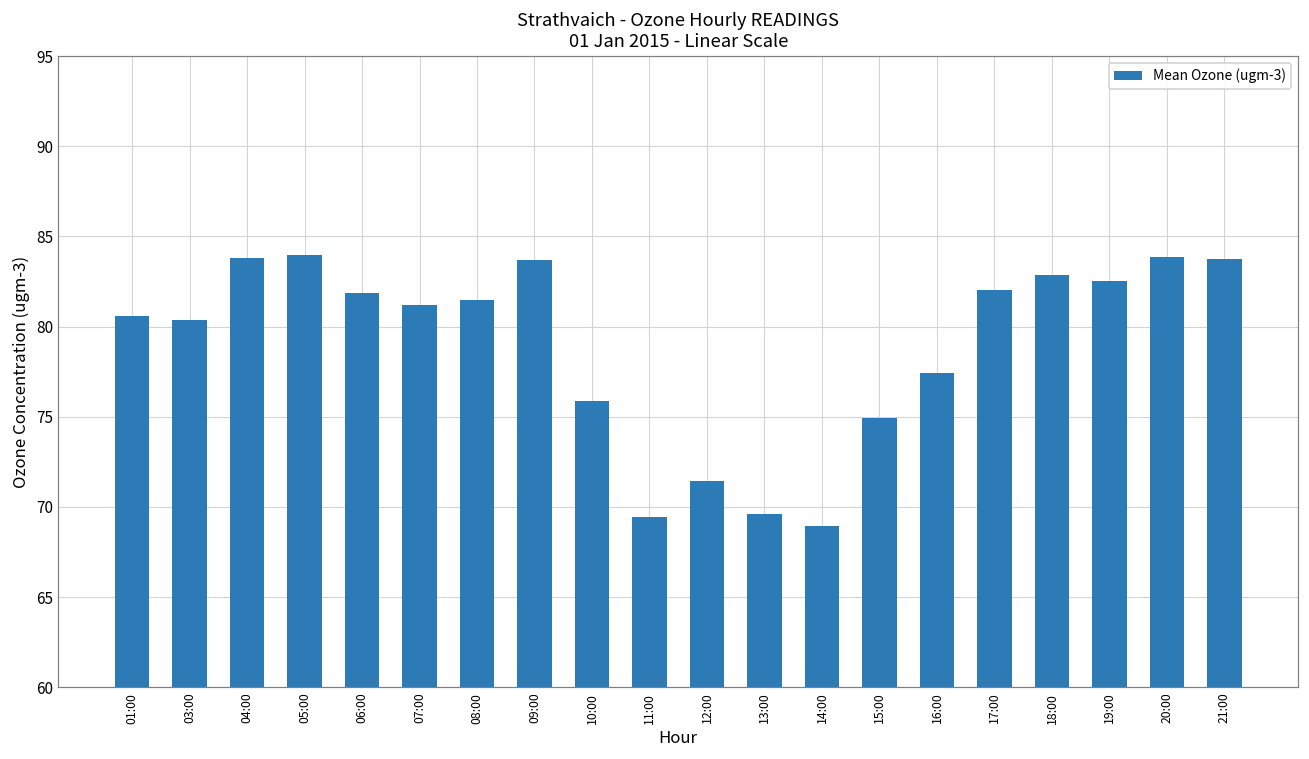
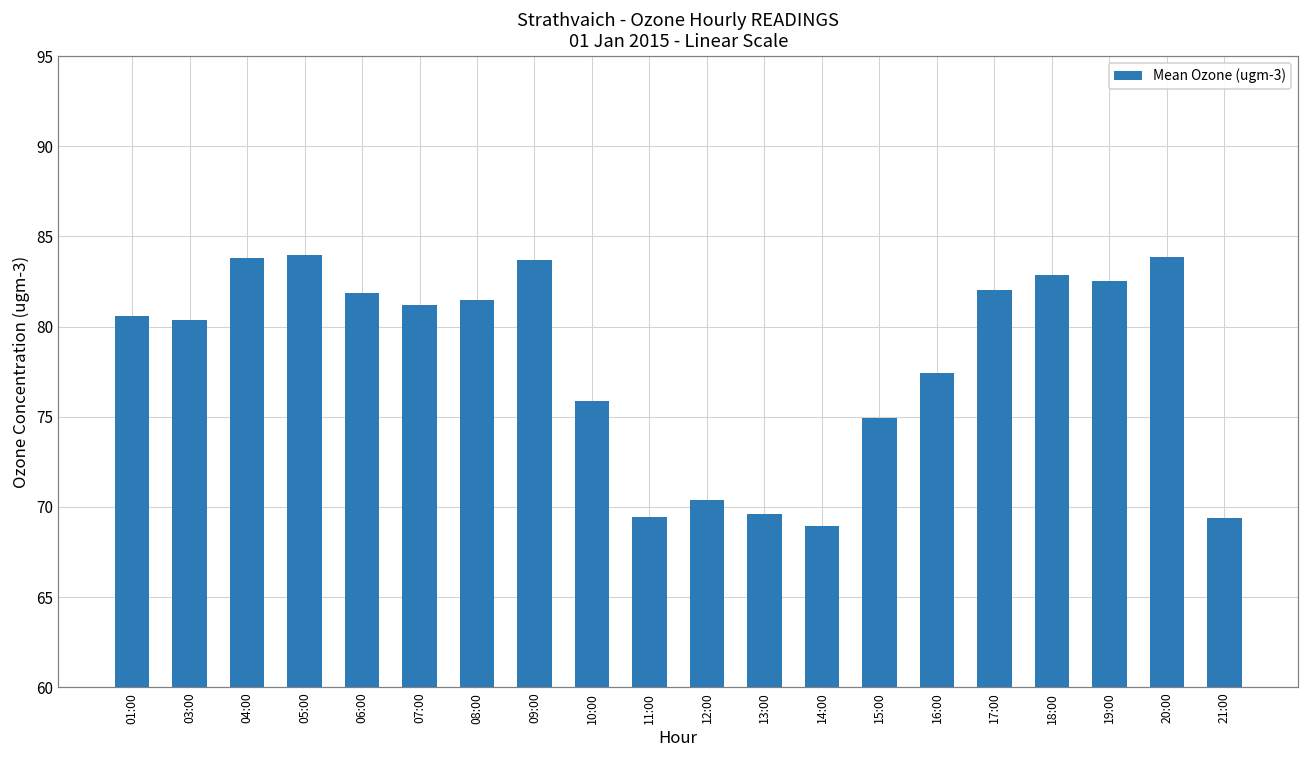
  {
    "01:00": 80.6,
    "03:00": 80.4,
    "04:00": 83.8,
    "05:00": 84.0,
    "06:00": 81.9,
    "07:00": 81.2,
    "08:00": 81.5,
    "09:00": 83.7,
    "10:00": 75.9,
    "11:00": 69.5,
-   "12:00": 71.5,
+   "12:00": 70.4,
    "13:00": 69.6,
    "14:00": 69.0,
    "15:00": 74.9,
    "16:00": 77.4,
    "17:00": 82.0,
    "18:00": 82.9,
    "19:00": 82.5,
    "20:00": 83.9,
-   "21:00": 83.8
+   "21:00": 69.4
  }
